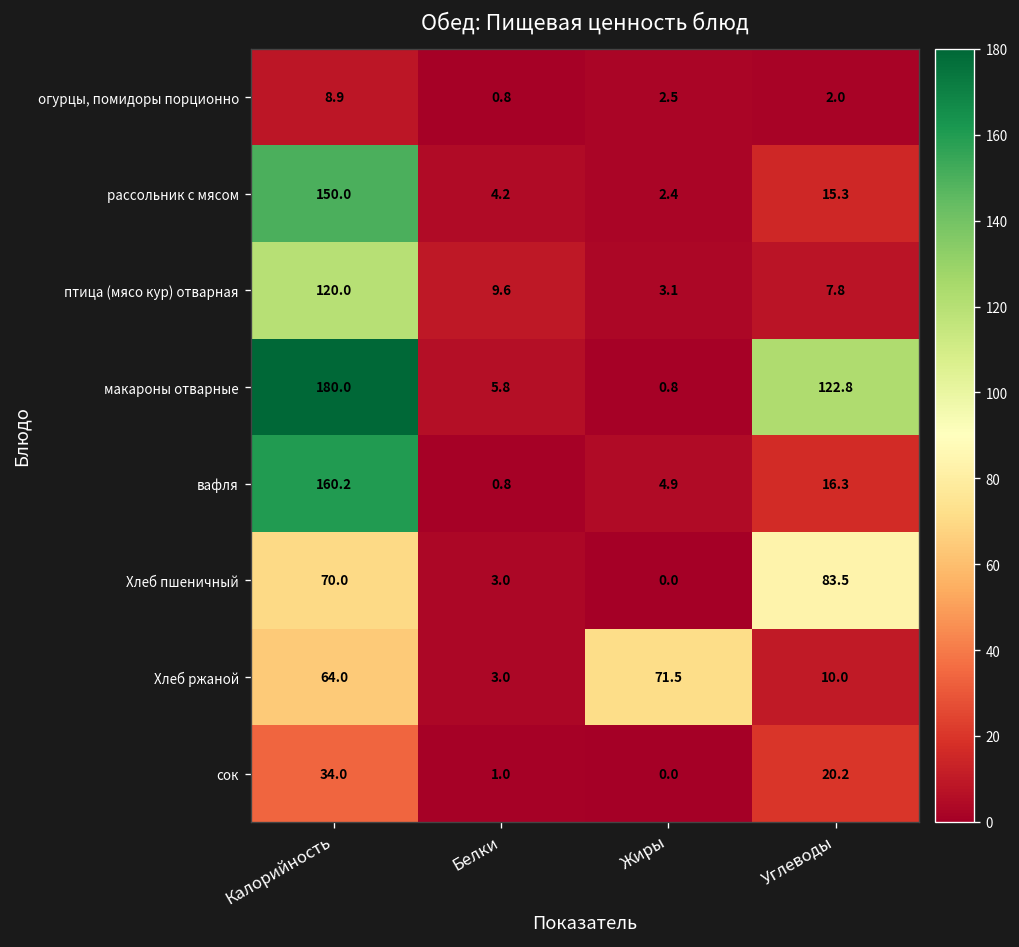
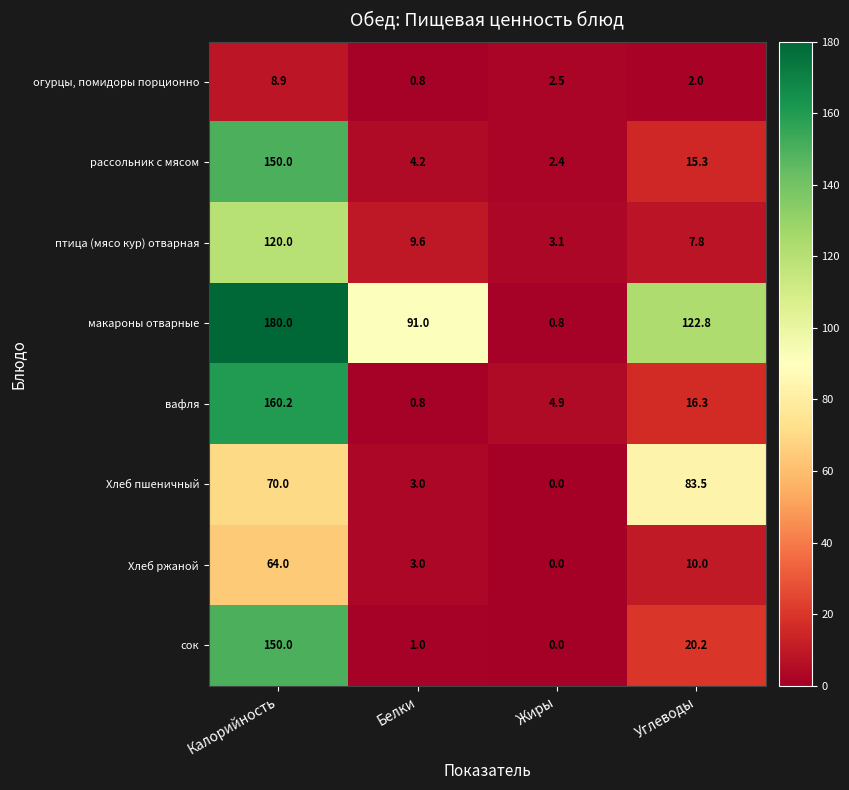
  {
    "огурцы, помидоры порционно": {
      "Калорийность": 8.9,
      "Белки": 0.8,
      "Жиры": 2.5,
      "Углеводы": 2.0
    },
    "рассольник с мясом": {
      "Калорийность": 150.0,
      "Белки": 4.2,
      "Жиры": 2.4,
      "Углеводы": 15.3
    },
    "птица (мясо кур) отварная": {
      "Калорийность": 120.0,
      "Белки": 9.6,
      "Жиры": 3.1,
      "Углеводы": 7.8
    },
    "макароны отварные": {
      "Калорийность": 180.0,
-     "Белки": 5.8,
+     "Белки": 91.0,
      "Жиры": 0.8,
      "Углеводы": 122.8
    },
    "вафля": {
      "Калорийность": 160.2,
      "Белки": 0.8,
      "Жиры": 4.9,
      "Углеводы": 16.3
    },
    "Хлеб пшеничный": {
      "Калорийность": 70.0,
      "Белки": 3.0,
      "Жиры": 0.0,
      "Углеводы": 83.5
    },
    "Хлеб ржаной": {
      "Калорийность": 64.0,
      "Белки": 3.0,
-     "Жиры": 71.5,
+     "Жиры": 0.0,
      "Углеводы": 10.0
    },
    "сок": {
-     "Калорийность": 34.0,
+     "Калорийность": 150.0,
      "Белки": 1.0,
      "Жиры": 0.0,
      "Углеводы": 20.2
    }
  }
